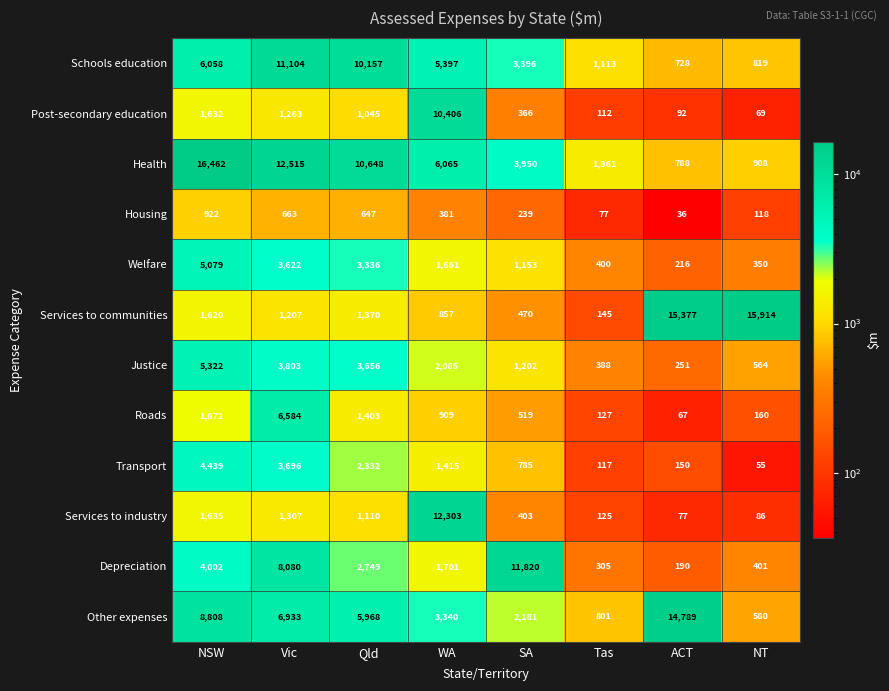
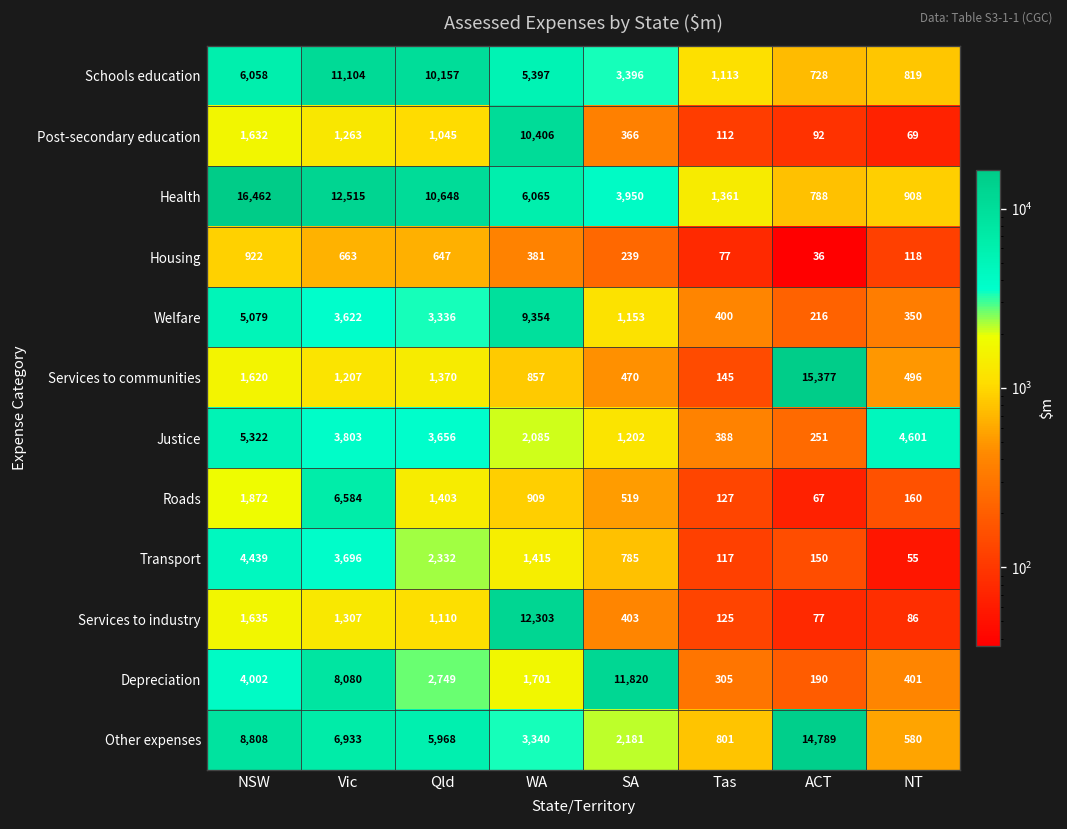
  {
    "Schools education": {
      "NSW": "6,058",
      "Vic": "11,104",
      "Qld": "10,157",
      "WA": "5,397",
      "SA": "3,396",
      "Tas": "1,113",
      "ACT": "728",
      "NT": "819"
    },
    "Post-secondary education": {
      "NSW": "1,632",
      "Vic": "1,263",
      "Qld": "1,045",
      "WA": "10,406",
      "SA": "366",
      "Tas": "112",
      "ACT": "92",
      "NT": "69"
    },
    "Health": {
      "NSW": "16,462",
      "Vic": "12,515",
      "Qld": "10,648",
      "WA": "6,065",
      "SA": "3,950",
      "Tas": "1,361",
      "ACT": "788",
      "NT": "908"
    },
    "Housing": {
      "NSW": "922",
      "Vic": "663",
      "Qld": "647",
      "WA": "381",
      "SA": "239",
      "Tas": "77",
      "ACT": "36",
      "NT": "118"
    },
    "Welfare": {
      "NSW": "5,079",
      "Vic": "3,622",
      "Qld": "3,336",
-     "WA": "1,661",
+     "WA": "9,354",
      "SA": "1,153",
      "Tas": "400",
      "ACT": "216",
      "NT": "350"
    },
    "Services to communities": {
      "NSW": "1,620",
      "Vic": "1,207",
      "Qld": "1,370",
      "WA": "857",
      "SA": "470",
      "Tas": "145",
      "ACT": "15,377",
-     "NT": "15,914"
+     "NT": "496"
    },
    "Justice": {
      "NSW": "5,322",
      "Vic": "3,803",
      "Qld": "3,656",
      "WA": "2,085",
      "SA": "1,202",
      "Tas": "388",
      "ACT": "251",
-     "NT": "564"
+     "NT": "4,601"
    },
    "Roads": {
      "NSW": "1,872",
      "Vic": "6,584",
      "Qld": "1,403",
      "WA": "909",
      "SA": "519",
      "Tas": "127",
      "ACT": "67",
      "NT": "160"
    },
    "Transport": {
      "NSW": "4,439",
      "Vic": "3,696",
      "Qld": "2,332",
      "WA": "1,415",
      "SA": "785",
      "Tas": "117",
      "ACT": "150",
      "NT": "55"
    },
    "Services to industry": {
      "NSW": "1,635",
      "Vic": "1,307",
      "Qld": "1,110",
      "WA": "12,303",
      "SA": "403",
      "Tas": "125",
      "ACT": "77",
      "NT": "86"
    },
    "Depreciation": {
      "NSW": "4,002",
      "Vic": "8,080",
      "Qld": "2,749",
      "WA": "1,701",
      "SA": "11,820",
      "Tas": "305",
      "ACT": "190",
      "NT": "401"
    },
    "Other expenses": {
      "NSW": "8,808",
      "Vic": "6,933",
      "Qld": "5,968",
      "WA": "3,340",
      "SA": "2,181",
      "Tas": "801",
      "ACT": "14,789",
      "NT": "580"
    }
  }
